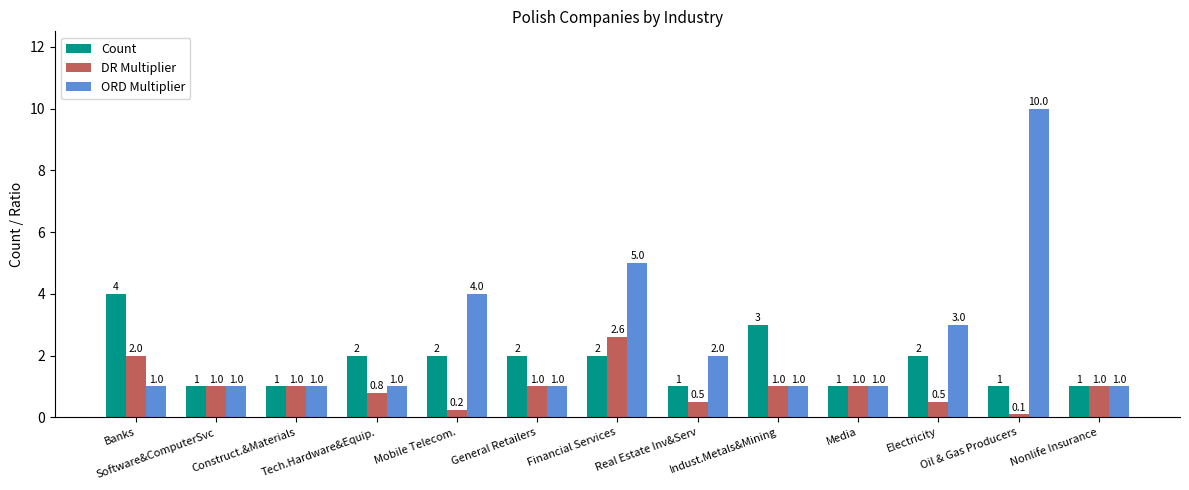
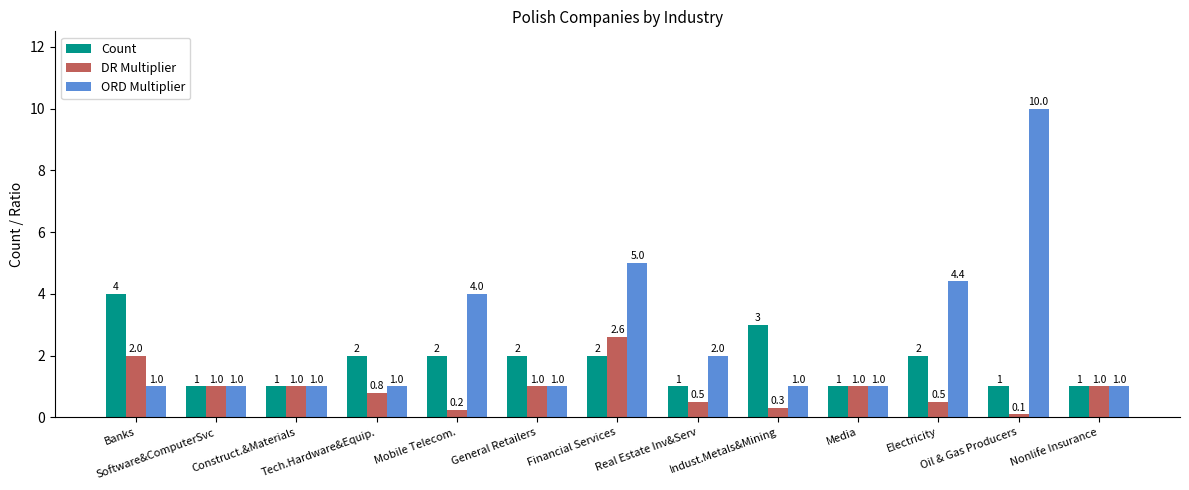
  {
    "Count": {
      "Banks": 4,
      "Software&ComputerSvc": 1,
      "Construct.&Materials": 1,
      "Tech.Hardware&Equip.": 2,
      "Mobile Telecom.": 2,
      "General Retailers": 2,
      "Financial Services": 2,
      "Real Estate Inv&Serv": 1,
      "Indust.Metals&Mining": 3,
      "Media": 1,
      "Electricity": 2,
      "Oil & Gas Producers": 1,
      "Nonlife Insurance": 1
    },
    "DR Multiplier": {
      "Banks": 2.0,
      "Software&ComputerSvc": 1.0,
      "Construct.&Materials": 1.0,
      "Tech.Hardware&Equip.": 0.8,
      "Mobile Telecom.": 0.2,
      "General Retailers": 1.0,
      "Financial Services": 2.6,
      "Real Estate Inv&Serv": 0.5,
-     "Indust.Metals&Mining": 1.0,
+     "Indust.Metals&Mining": 0.3,
      "Media": 1.0,
      "Electricity": 0.5,
      "Oil & Gas Producers": 0.1,
      "Nonlife Insurance": 1.0
    },
    "ORD Multiplier": {
      "Banks": 1.0,
      "Software&ComputerSvc": 1.0,
      "Construct.&Materials": 1.0,
      "Tech.Hardware&Equip.": 1.0,
      "Mobile Telecom.": 4.0,
      "General Retailers": 1.0,
      "Financial Services": 5.0,
      "Real Estate Inv&Serv": 2.0,
      "Indust.Metals&Mining": 1.0,
      "Media": 1.0,
-     "Electricity": 3.0,
+     "Electricity": 4.4,
      "Oil & Gas Producers": 10.0,
      "Nonlife Insurance": 1.0
    }
  }
